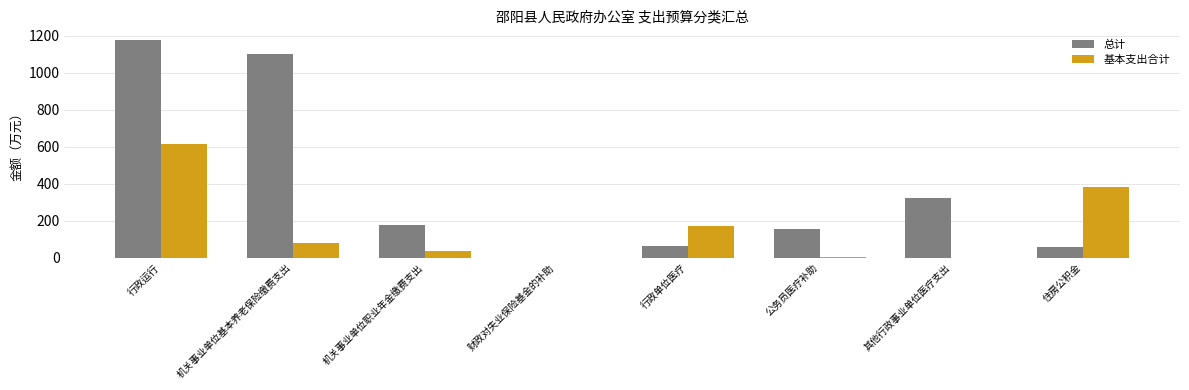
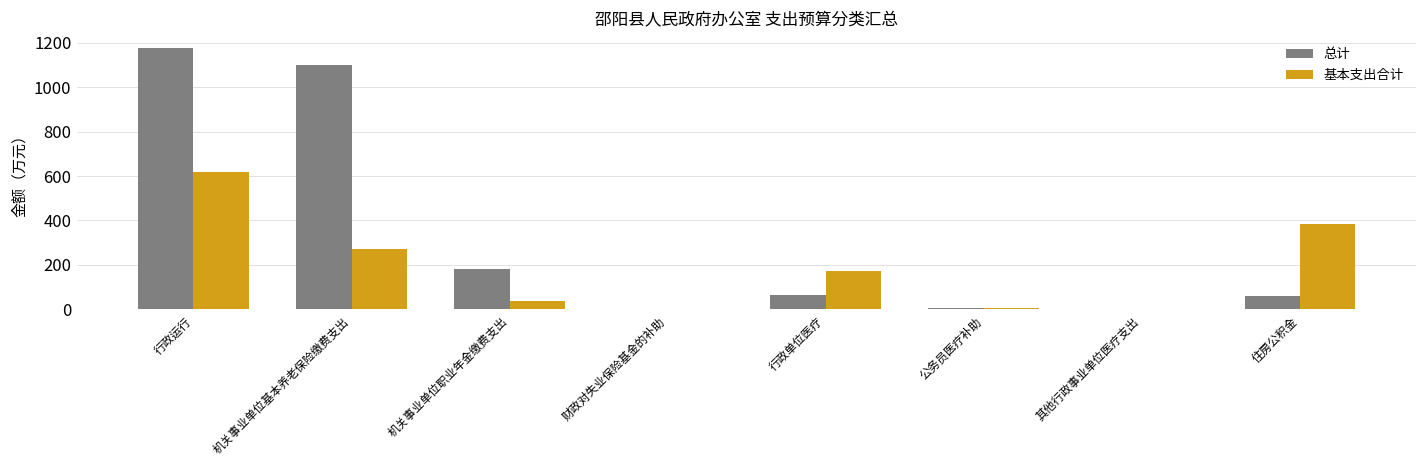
  {
    "总计": {
      "行政运行": 1180,
      "机关事业单位基本养老保险缴费支出": 1100,
      "机关事业单位职业年金缴费支出": 180,
      "行政单位医疗": 70,
-     "公务员医疗补助": 160,
-     "其他行政事业单位医疗支出": 320,
+     "公务员医疗补助": 0,
+     "其他行政事业单位医疗支出": 0,
      "住房公积金": 60
    },
    "基本支出合计": {
      "行政运行": 620,
-     "机关事业单位基本养老保险缴费支出": 80,
+     "机关事业单位基本养老保险缴费支出": 270,
      "机关事业单位职业年金缴费支出": 40,
      "行政单位医疗": 170,
      "住房公积金": 380
    }
  }
